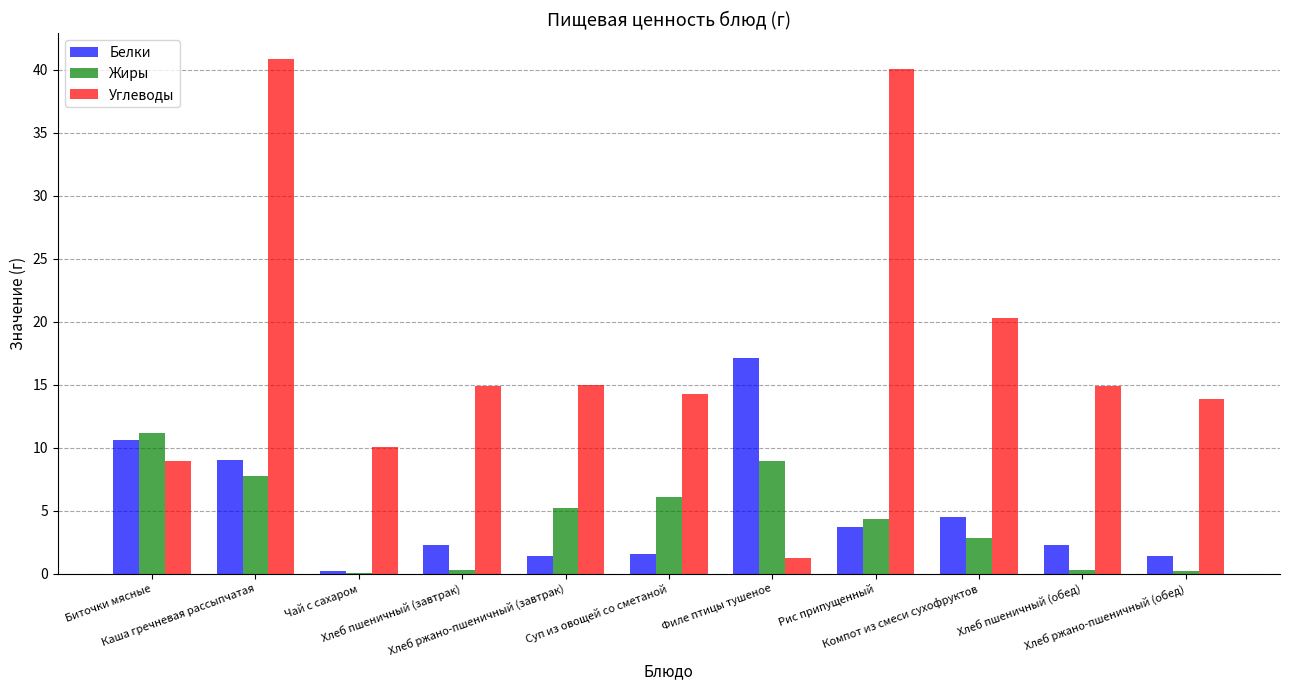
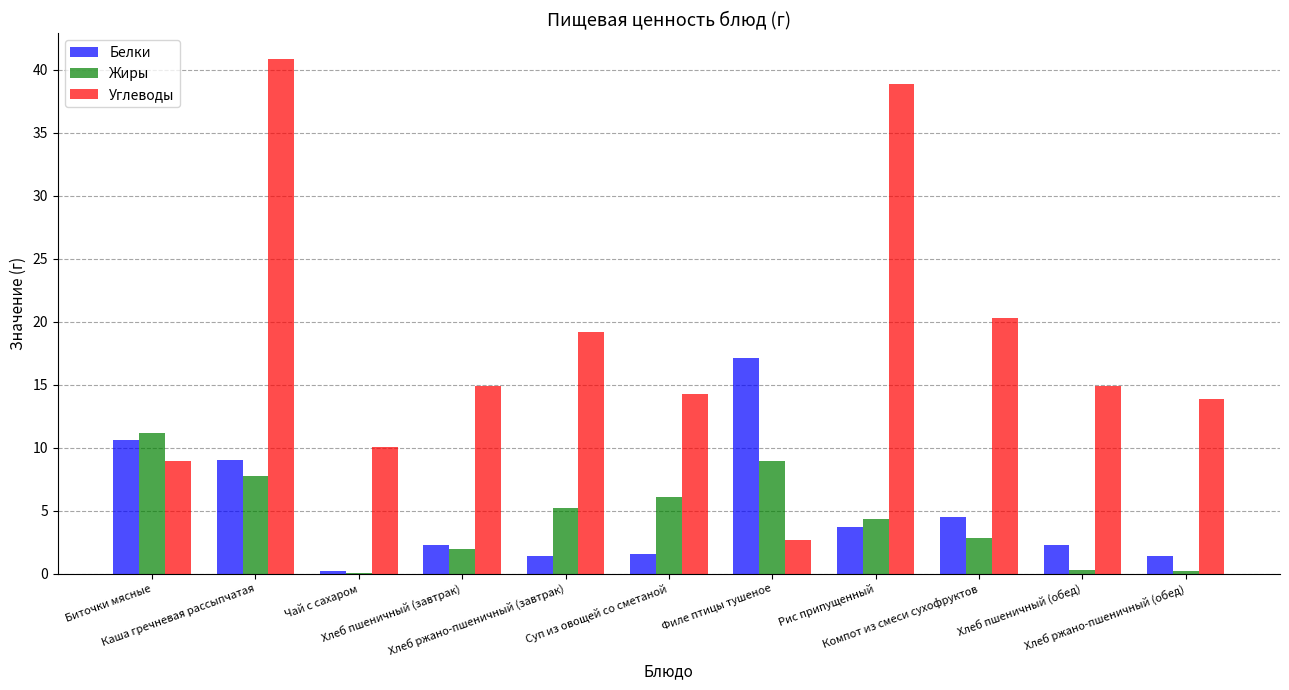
  {
    "Белки": {
      "Биточки мясные": 10.6,
      "Каша гречневая рассыпчатая": 9.1,
      "Чай с сахаром": 0.2,
      "Хлеб пшеничный (завтрак)": 2.3,
      "Хлеб ржано-пшеничный (завтрак)": 1.4,
      "Суп из овощей со сметаной": 1.5,
      "Филе птицы тушеное": 17.1,
      "Рис припущенный": 3.7,
      "Компот из смеси сухофруктов": 4.5,
      "Хлеб пшеничный (обед)": 2.3,
      "Хлеб ржано-пшеничный (обед)": 1.4
    },
    "Жиры": {
      "Биточки мясные": 11.2,
      "Каша гречневая рассыпчатая": 7.8,
-     "Хлеб пшеничный (завтрак)": 0.3,
+     "Хлеб пшеничный (завтрак)": 2.0,
      "Хлеб ржано-пшеничный (завтрак)": 5.2,
      "Суп из овощей со сметаной": 6.1,
      "Филе птицы тушеное": 8.9,
      "Рис припущенный": 4.3,
      "Компот из смеси сухофруктов": 2.8,
      "Хлеб пшеничный (обед)": 0.3,
      "Хлеб ржано-пшеничный (обед)": 0.2
    },
    "Углеводы": {
      "Биточки мясные": 8.9,
      "Каша гречневая рассыпчатая": 40.9,
      "Чай с сахаром": 10.1,
      "Хлеб пшеничный (завтрак)": 14.9,
-     "Хлеб ржано-пшеничный (завтрак)": 14.9,
+     "Хлеб ржано-пшеничный (завтрак)": 19.2,
      "Суп из овощей со сметаной": 14.3,
-     "Филе птицы тушеное": 1.3,
-     "Рис припущенный": 40.1,
+     "Филе птицы тушеное": 2.7,
+     "Рис припущенный": 38.9,
      "Компот из смеси сухофруктов": 20.3,
      "Хлеб пшеничный (обед)": 14.9,
      "Хлеб ржано-пшеничный (обед)": 13.9
    }
  }
